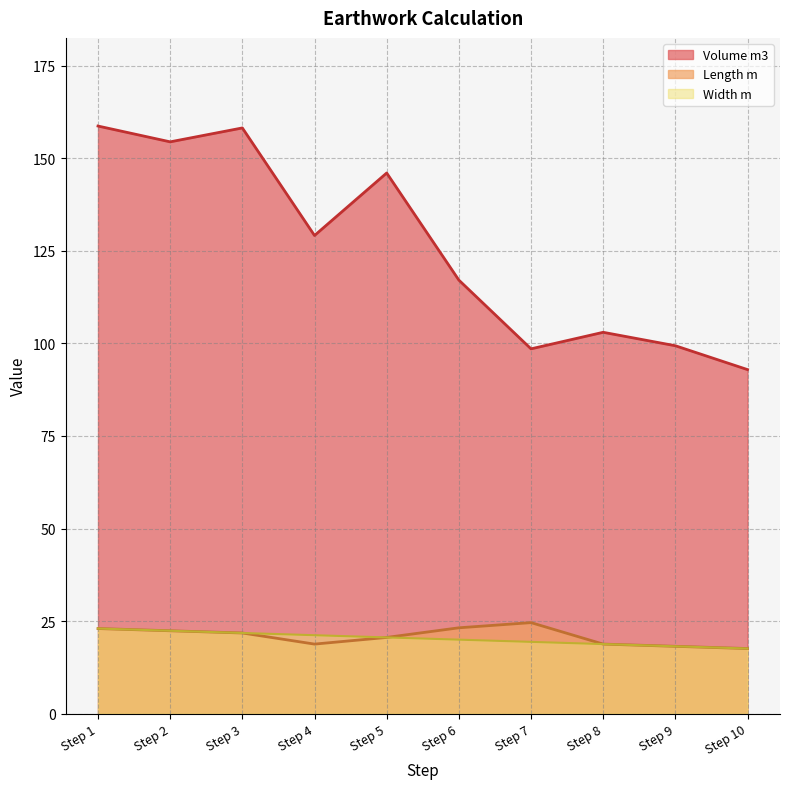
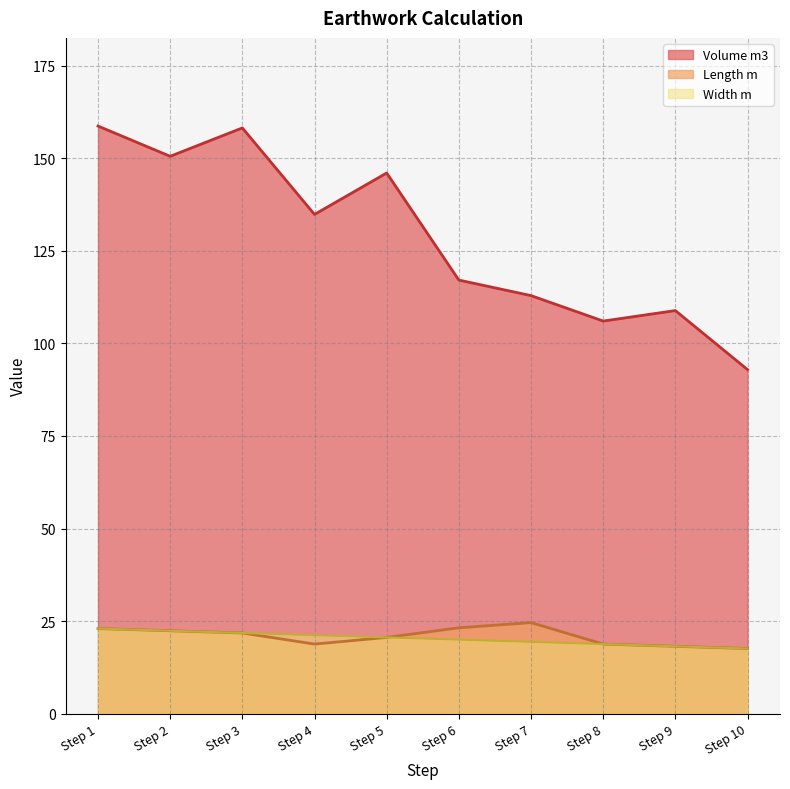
  {
    "Volume m3": {
      "Step 1": 159,
-     "Step 2": 154,
+     "Step 2": 151,
      "Step 3": 158,
-     "Step 4": 129,
+     "Step 4": 135,
      "Step 5": 146,
      "Step 6": 117,
-     "Step 7": 99,
-     "Step 8": 103,
-     "Step 9": 99,
+     "Step 7": 113,
+     "Step 8": 106,
+     "Step 9": 109,
      "Step 10": 93
    },
    "Length m": {
      "Step 4": 19,
      "Step 6": 23,
      "Step 7": 25
    },
    "Width m": {
      "Step 4": 21,
      "Step 6": 20,
      "Step 7": 19
    }
  }
